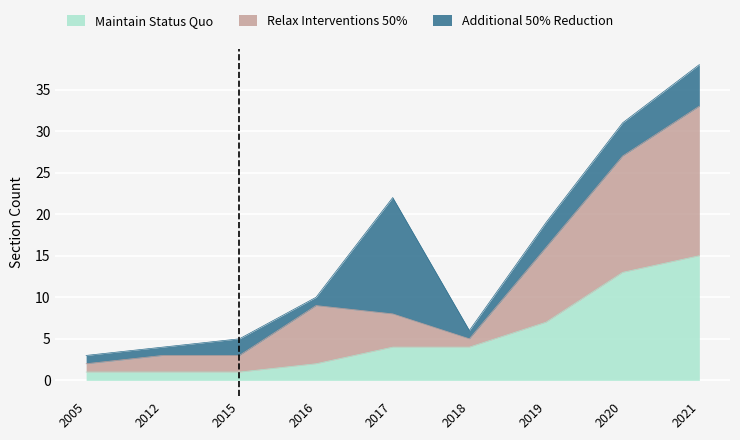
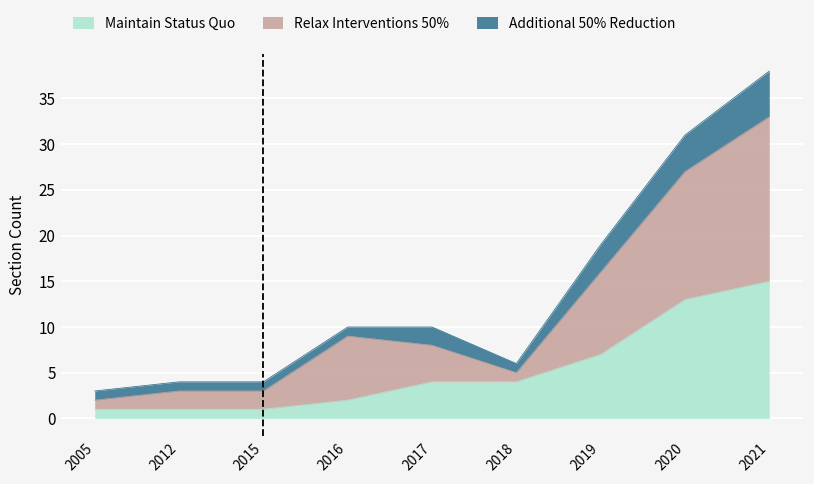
  {
    "Maintain Status Quo": {
      "2005": 1,
      "2012": 1,
      "2015": 1,
      "2016": 2,
      "2017": 4,
      "2018": 4,
      "2019": 7,
      "2020": 13,
      "2021": 15
    },
    "Relax Interventions 50%": {
      "2005": 1,
      "2012": 2,
      "2015": 2,
      "2016": 7,
      "2017": 4,
      "2018": 1,
      "2019": 9,
      "2020": 14,
      "2021": 18
    },
    "Additional 50% Reduction": {
      "2005": 1,
      "2012": 1,
-     "2015": 2,
+     "2015": 1,
      "2016": 1,
-     "2017": 14,
+     "2017": 2,
      "2018": 1,
      "2019": 3,
      "2020": 4,
      "2021": 5
    }
  }
